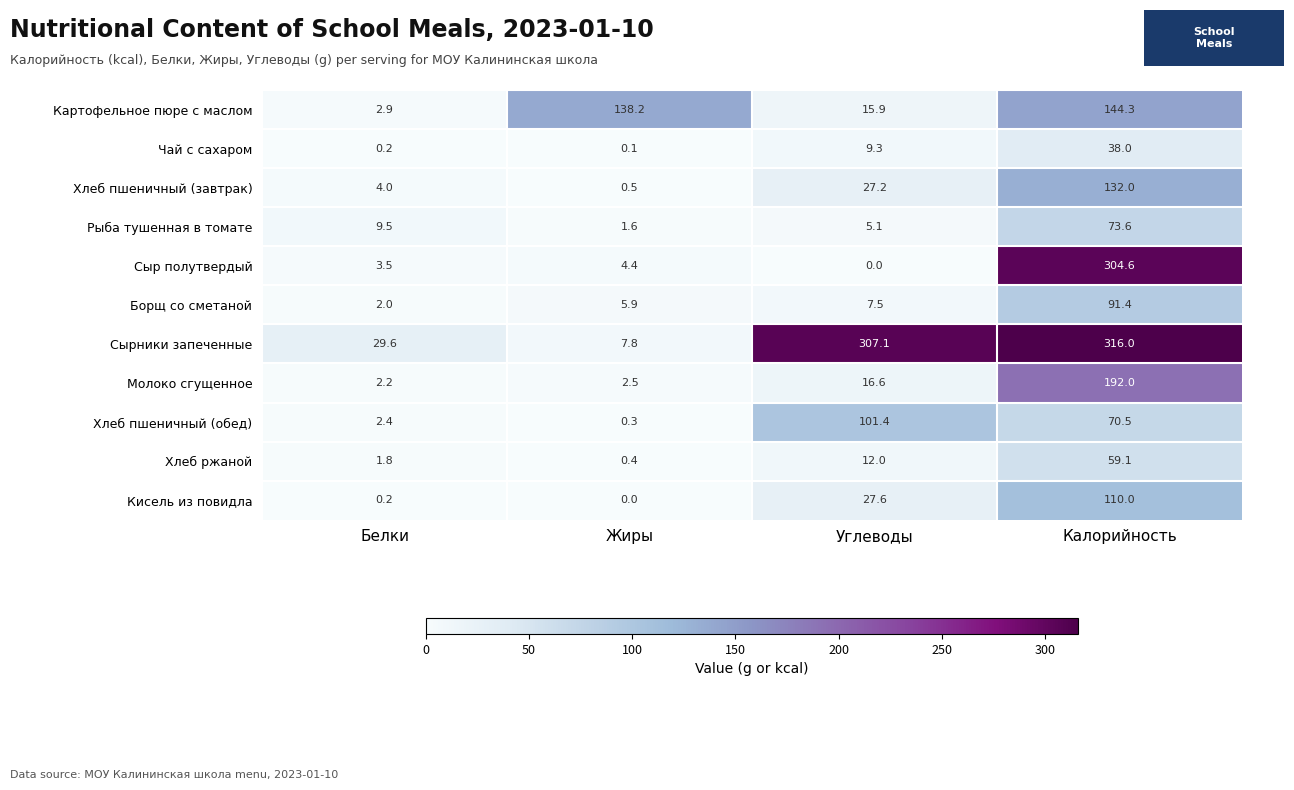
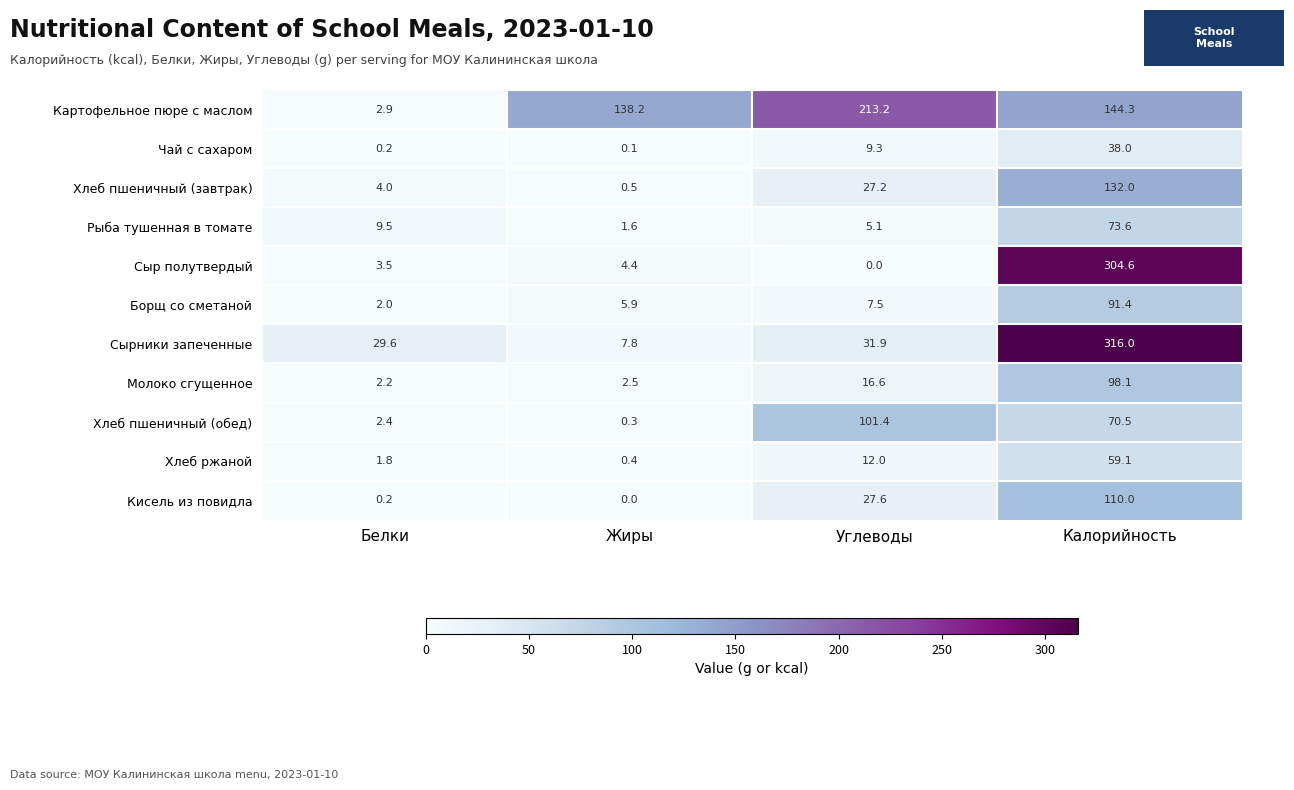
  {
    "Картофельное пюре с маслом": {
      "Белки": 2.9,
      "Жиры": 138.2,
-     "Углеводы": 15.9,
+     "Углеводы": 213.2,
      "Калорийность": 144.3
    },
    "Чай с сахаром": {
      "Белки": 0.2,
      "Жиры": 0.1,
      "Углеводы": 9.3,
      "Калорийность": 38.0
    },
    "Хлеб пшеничный (завтрак)": {
      "Белки": 4.0,
      "Жиры": 0.5,
      "Углеводы": 27.2,
      "Калорийность": 132.0
    },
    "Рыба тушенная в томате": {
      "Белки": 9.5,
      "Жиры": 1.6,
      "Углеводы": 5.1,
      "Калорийность": 73.6
    },
    "Сыр полутвердый": {
      "Белки": 3.5,
      "Жиры": 4.4,
      "Углеводы": 0.0,
      "Калорийность": 304.6
    },
    "Борщ со сметаной": {
      "Белки": 2.0,
      "Жиры": 5.9,
      "Углеводы": 7.5,
      "Калорийность": 91.4
    },
    "Сырники запеченные": {
      "Белки": 29.6,
      "Жиры": 7.8,
-     "Углеводы": 307.1,
+     "Углеводы": 31.9,
      "Калорийность": 316.0
    },
    "Молоко сгущенное": {
      "Белки": 2.2,
      "Жиры": 2.5,
      "Углеводы": 16.6,
-     "Калорийность": 192.0
+     "Калорийность": 98.1
    },
    "Хлеб пшеничный (обед)": {
      "Белки": 2.4,
      "Жиры": 0.3,
      "Углеводы": 101.4,
      "Калорийность": 70.5
    },
    "Хлеб ржаной": {
      "Белки": 1.8,
      "Жиры": 0.4,
      "Углеводы": 12.0,
      "Калорийность": 59.1
    },
    "Кисель из повидла": {
      "Белки": 0.2,
      "Жиры": 0.0,
      "Углеводы": 27.6,
      "Калорийность": 110.0
    }
  }
